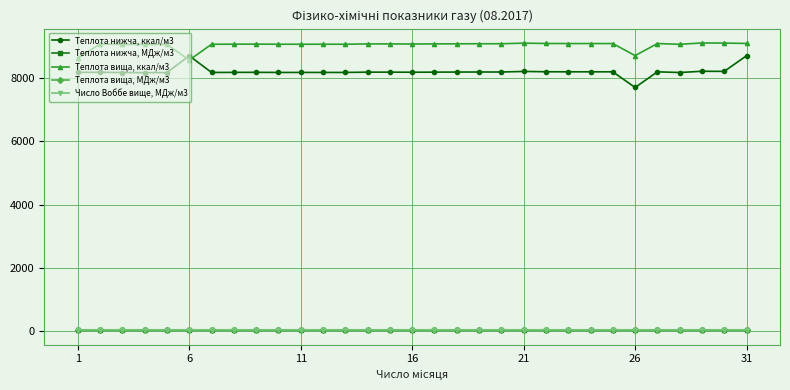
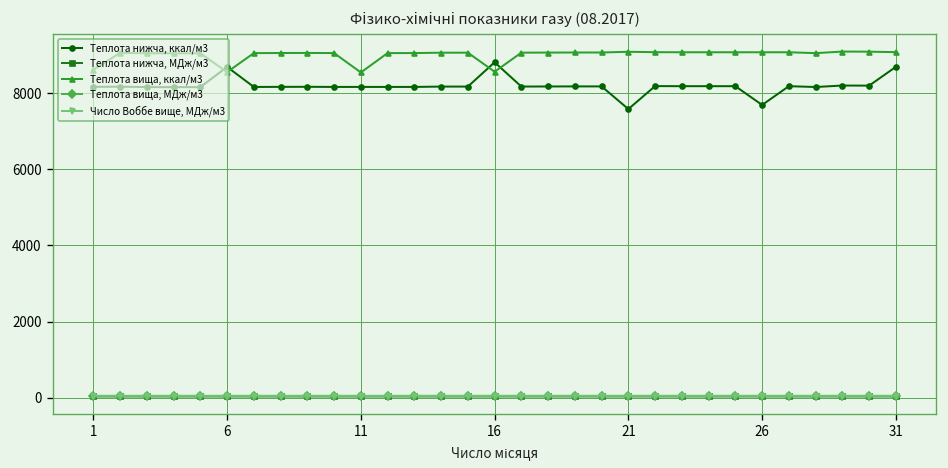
  {
    "Теплота нижча, ккал/м3": {
      "11": 8200,
-     "16": 8200,
-     "21": 8200,
+     "16": 8800,
+     "21": 7600,
      "26": 7700,
      "31": 8700
    },
    "Число Воббе вище, МДж/м3": {
      "1": 0,
      "6": 0,
      "11": 0,
      "16": 0,
      "21": 0,
      "26": 0,
      "31": 0
    },
    "Теплота вища, ккал/м3": {
-     "11": 9100,
-     "16": 9100,
+     "11": 8500,
+     "16": 8600,
      "21": 9100,
-     "26": 8700,
+     "26": 9100,
      "31": 9100
    }
  }
